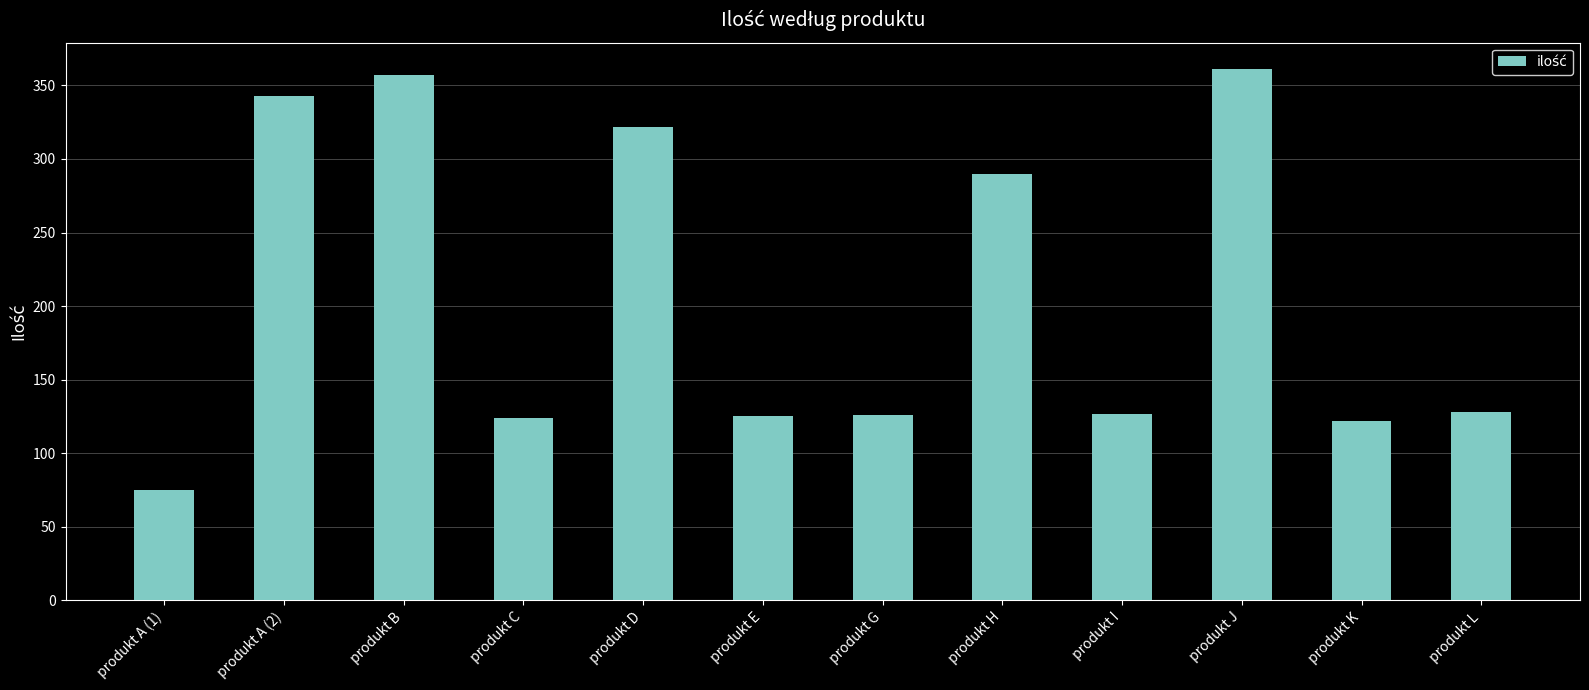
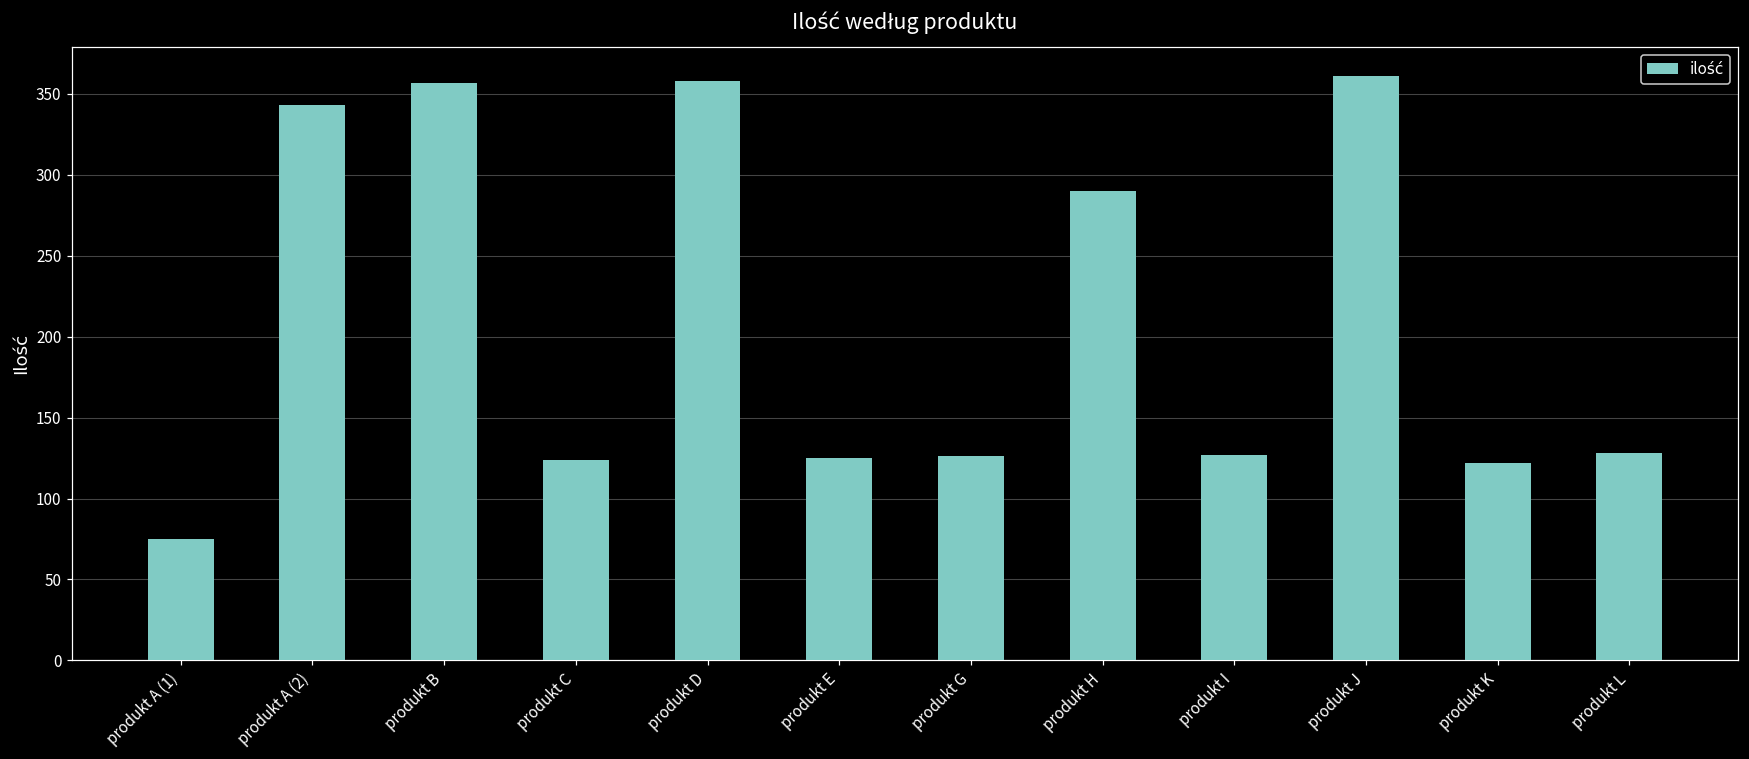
  {
    "produkt A (1)": 75,
    "produkt A (2)": 343,
    "produkt B": 357,
    "produkt C": 124,
-   "produkt D": 322,
+   "produkt D": 358,
    "produkt E": 125,
    "produkt G": 126,
    "produkt H": 290,
    "produkt I": 127,
    "produkt J": 361,
    "produkt K": 122,
    "produkt L": 128
  }
